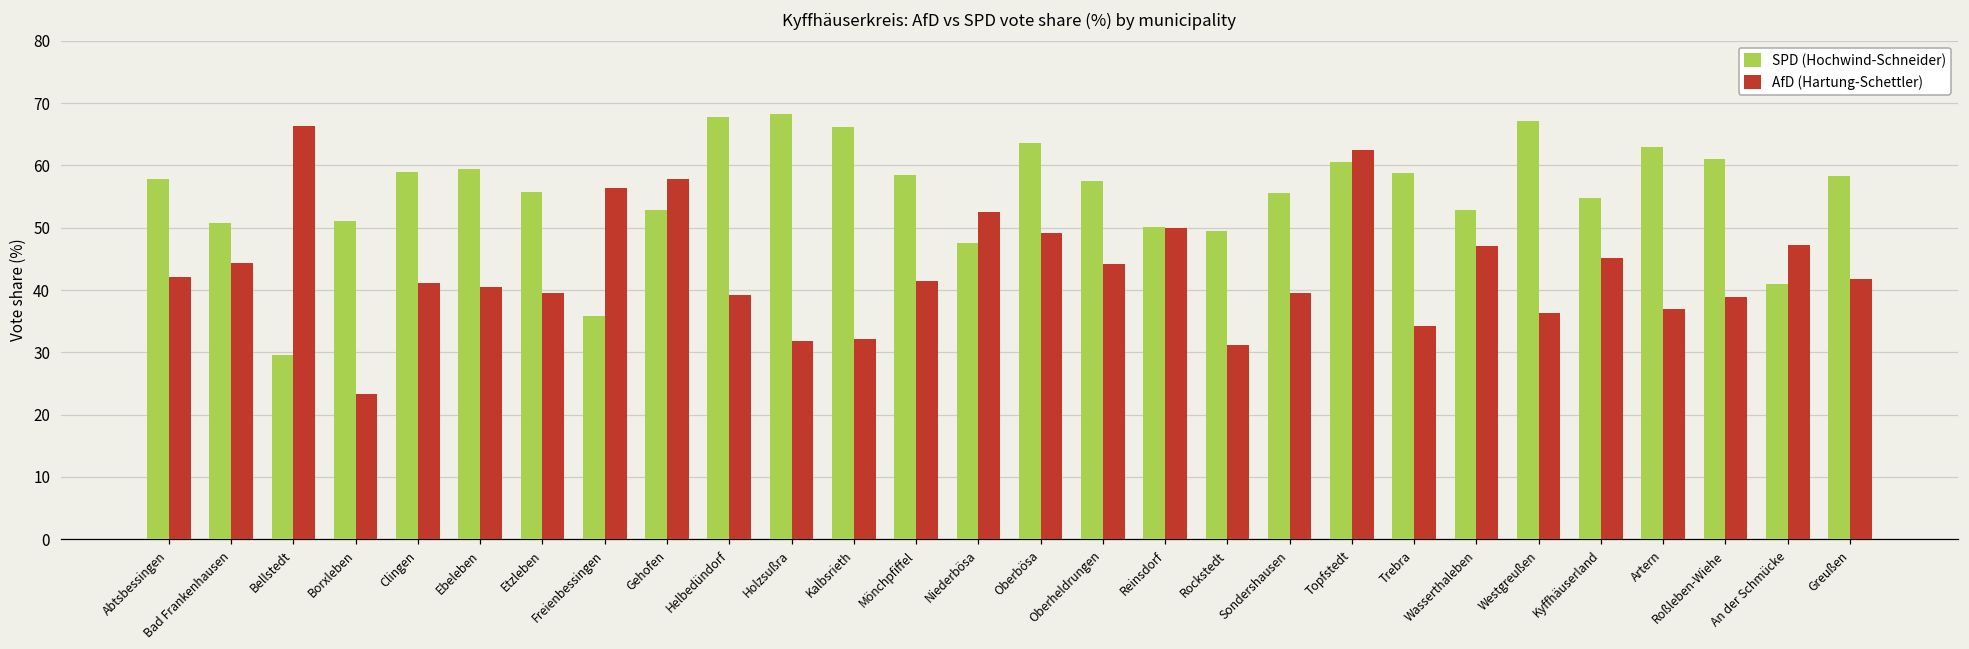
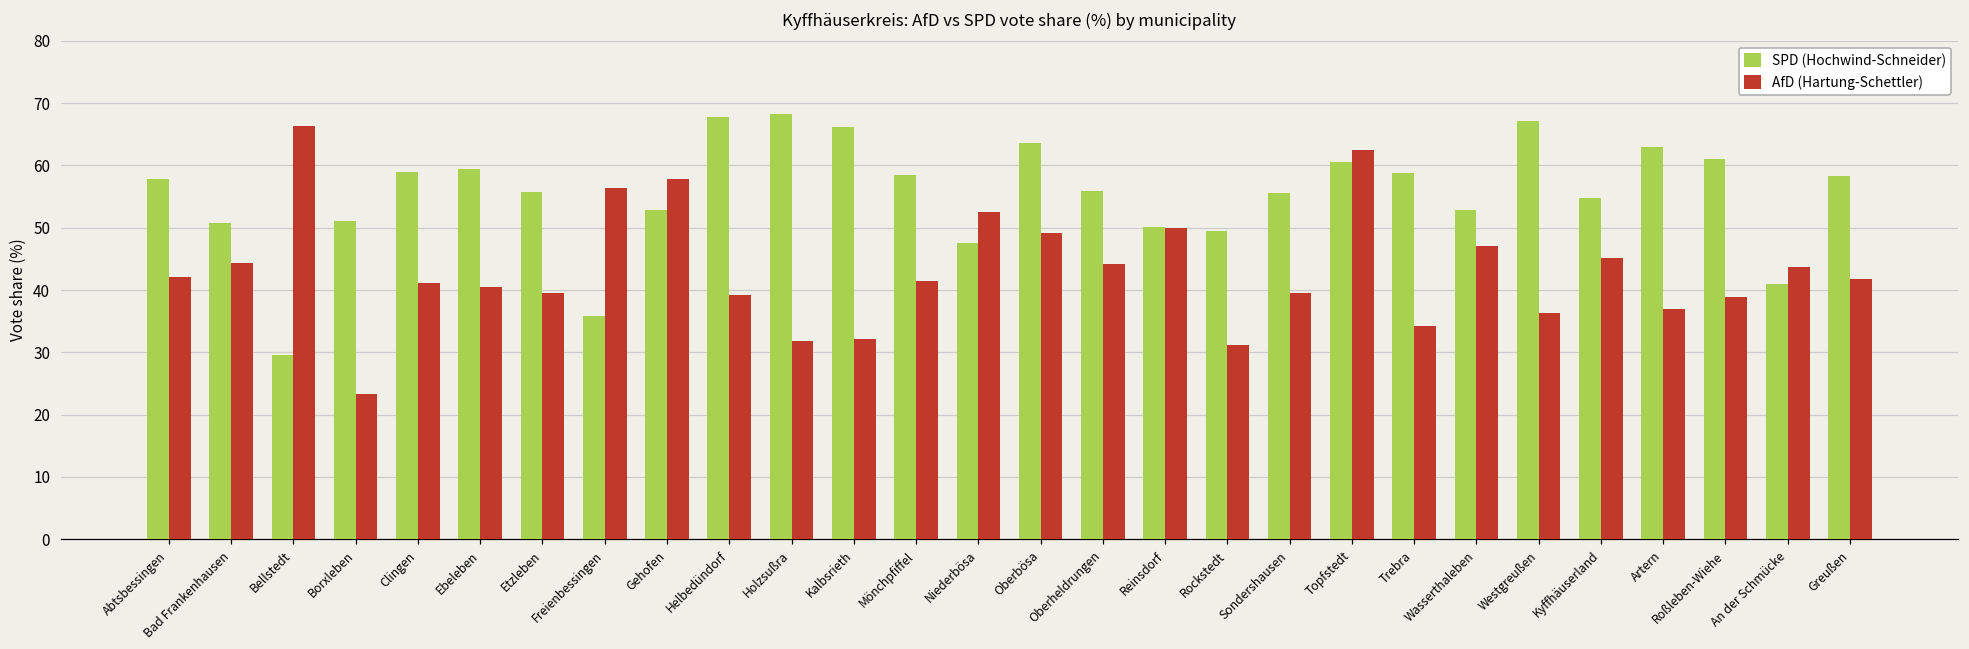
  {
    "SPD (Hochwind-Schneider)": {
      "Abtsbessingen": 58,
      "Bad Frankenhausen": 51,
      "Bellstedt": 30,
      "Borxleben": 51,
      "Clingen": 59,
      "Ebeleben": 60,
      "Etzleben": 56,
      "Freienbessingen": 36,
      "Gehofen": 53,
      "Helbedündorf": 68,
      "Holzsußra": 68,
      "Kalbsrieth": 66,
      "Mönchpfiffel": 59,
      "Niederbösa": 48,
      "Oberbösa": 64,
-     "Oberheldrungen": 58,
+     "Oberheldrungen": 56,
      "Reinsdorf": 50,
      "Rockstedt": 50,
      "Sondershausen": 56,
      "Topfstedt": 61,
      "Trebra": 59,
      "Wasserthaleben": 53,
      "Westgreußen": 67,
      "Kyffhäuserland": 55,
      "Artern": 63,
      "Roßleben-Wiehe": 61,
      "An der Schmücke": 41,
      "Greußen": 58
    },
    "AfD (Hartung-Schettler)": {
      "Abtsbessingen": 42,
      "Bad Frankenhausen": 44,
      "Bellstedt": 66,
      "Borxleben": 23,
      "Clingen": 41,
      "Ebeleben": 41,
      "Etzleben": 40,
      "Freienbessingen": 56,
      "Gehofen": 58,
      "Helbedündorf": 39,
      "Holzsußra": 32,
      "Kalbsrieth": 32,
      "Mönchpfiffel": 42,
      "Niederbösa": 53,
      "Oberbösa": 49,
      "Oberheldrungen": 44,
      "Reinsdorf": 50,
      "Rockstedt": 31,
      "Sondershausen": 40,
      "Topfstedt": 63,
      "Trebra": 34,
      "Wasserthaleben": 47,
      "Westgreußen": 36,
      "Kyffhäuserland": 45,
      "Artern": 37,
      "Roßleben-Wiehe": 39,
-     "An der Schmücke": 47,
+     "An der Schmücke": 44,
      "Greußen": 42
    }
  }
